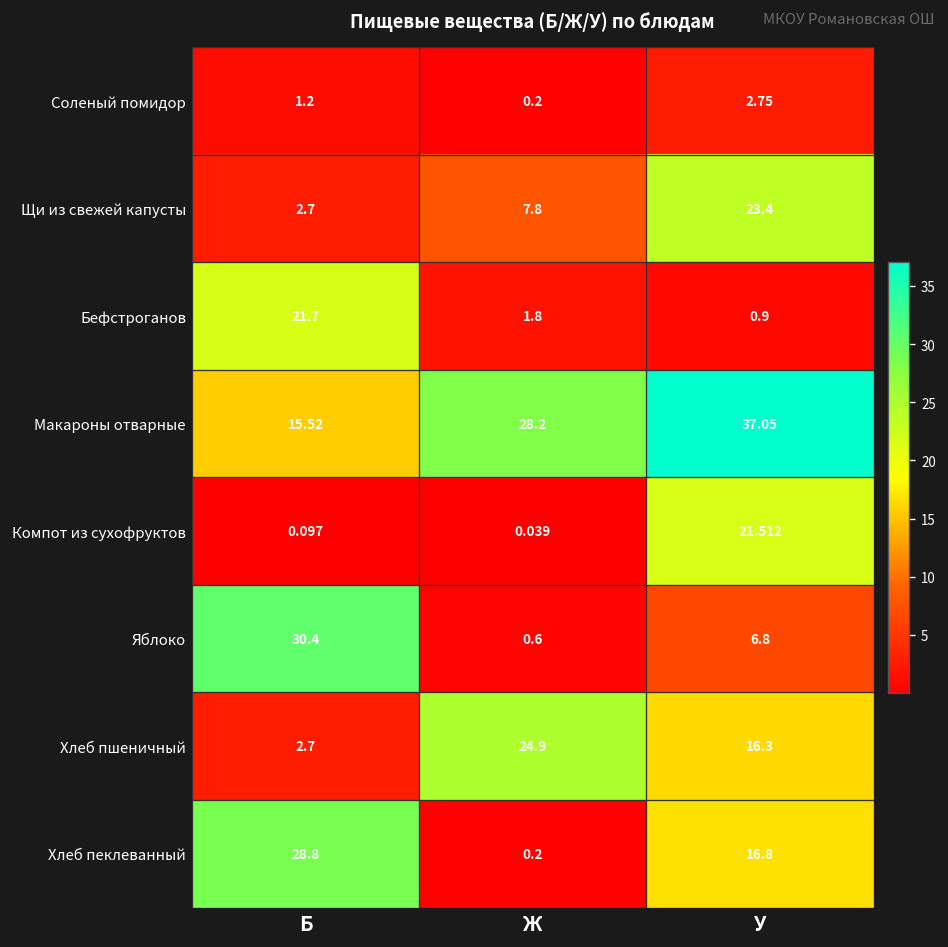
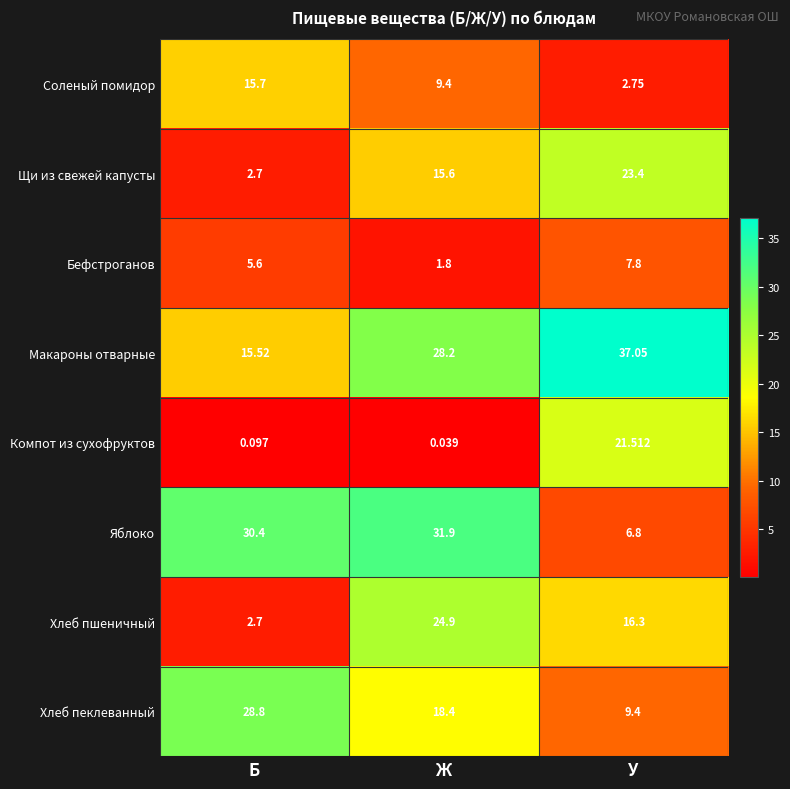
  {
    "Соленый помидор": {
-     "Б": 1.2,
-     "Ж": 0.2,
+     "Б": 15.7,
+     "Ж": 9.4,
      "У": 2.75
    },
    "Щи из свежей капусты": {
      "Б": 2.7,
-     "Ж": 7.8,
+     "Ж": 15.6,
      "У": 23.4
    },
    "Бефстроганов": {
-     "Б": 21.7,
+     "Б": 5.6,
      "Ж": 1.8,
-     "У": 0.9
+     "У": 7.8
    },
    "Макароны отварные": {
      "Б": 15.52,
      "Ж": 28.2,
      "У": 37.05
    },
    "Компот из сухофруктов": {
      "Б": 0.097,
      "Ж": 0.039,
      "У": 21.512
    },
    "Яблоко": {
      "Б": 30.4,
-     "Ж": 0.6,
+     "Ж": 31.9,
      "У": 6.8
    },
    "Хлеб пшеничный": {
      "Б": 2.7,
      "Ж": 24.9,
      "У": 16.3
    },
    "Хлеб пеклеванный": {
      "Б": 28.8,
-     "Ж": 0.2,
-     "У": 16.8
+     "Ж": 18.4,
+     "У": 9.4
    }
  }
